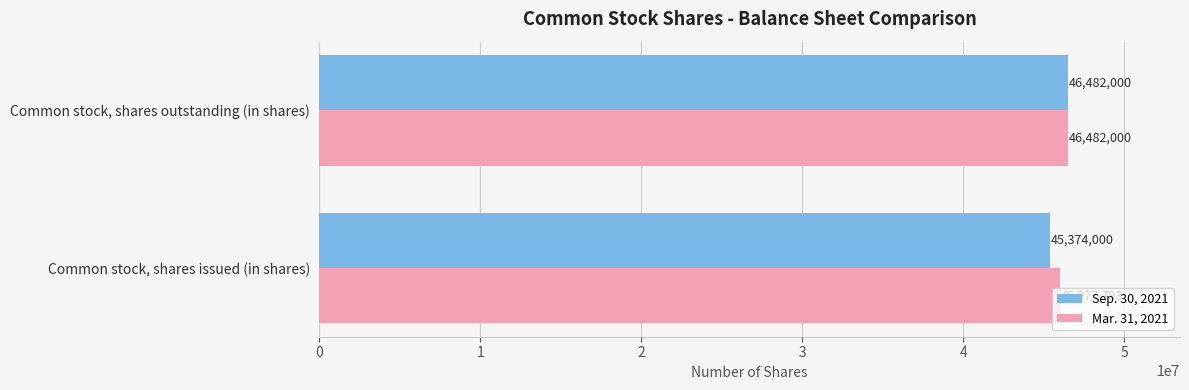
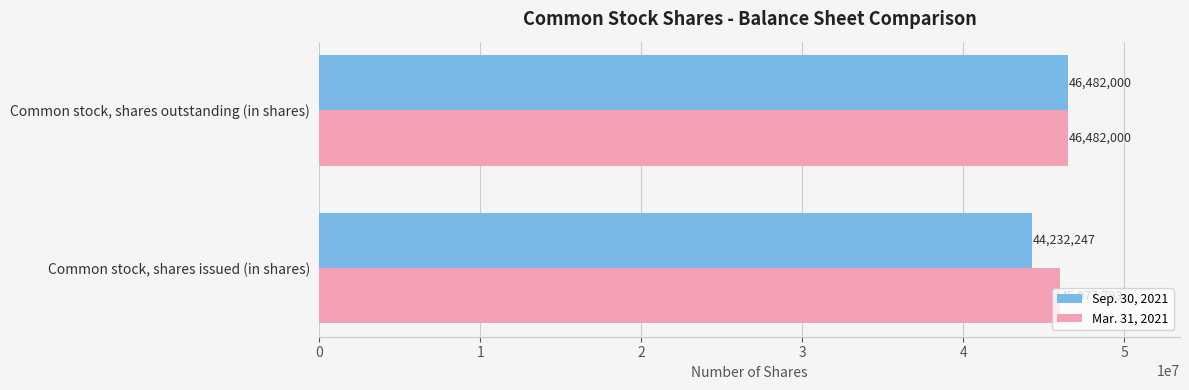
  {
    "Sep. 30, 2021": {
      "Common stock, shares outstanding (in shares)": "46,482,000",
-     "Common stock, shares issued (in shares)": "45,374,000"
+     "Common stock, shares issued (in shares)": "44,232,247"
    },
    "Mar. 31, 2021": {
      "Common stock, shares outstanding (in shares)": "46,482,000"
    }
  }
